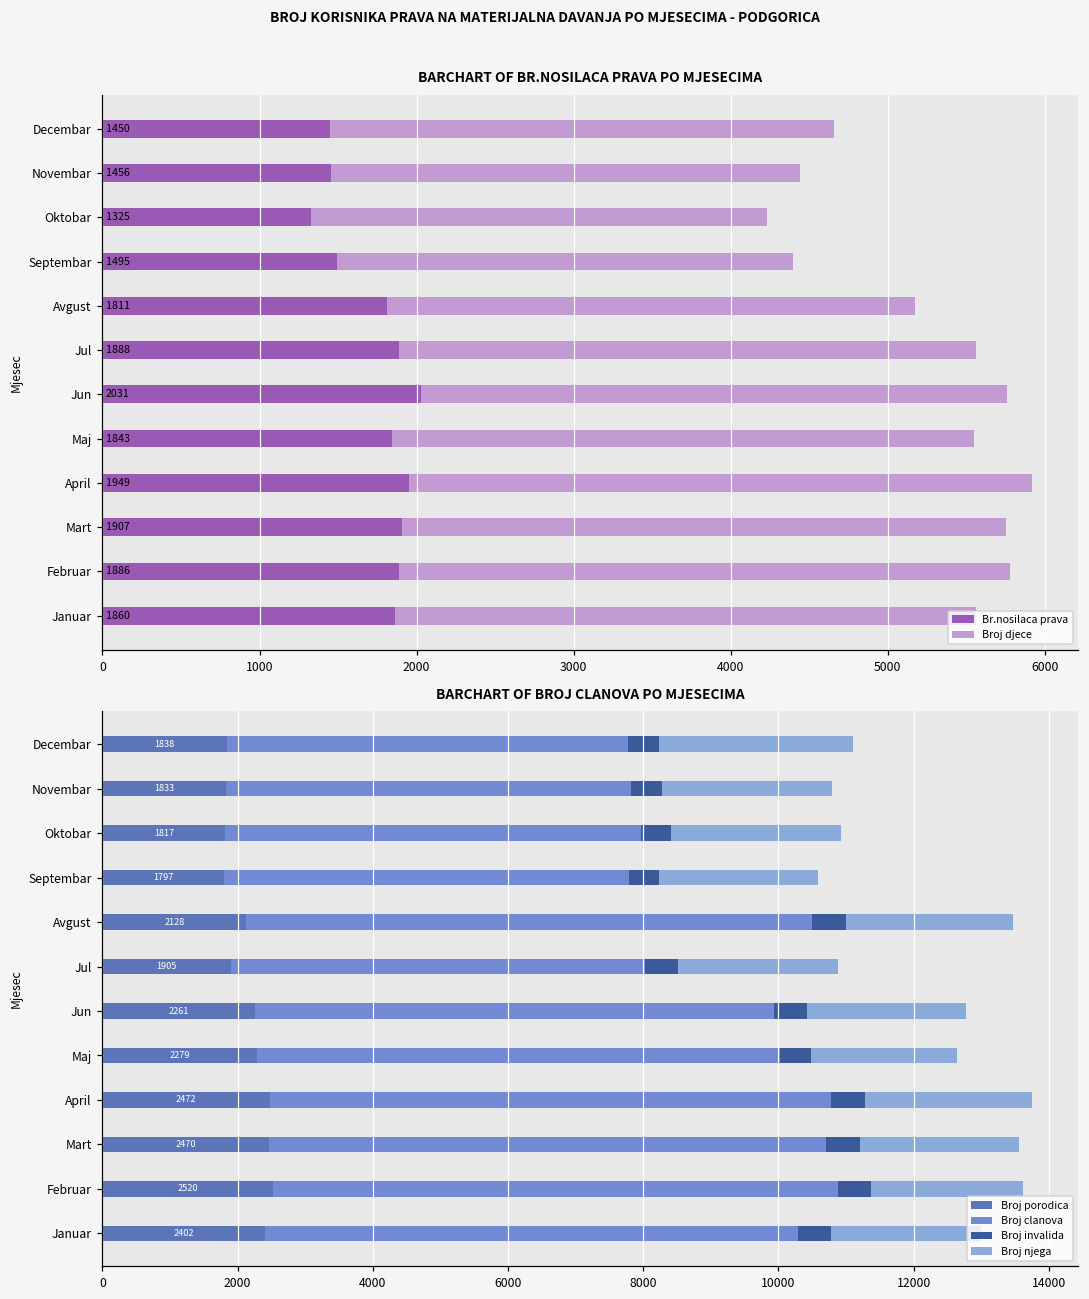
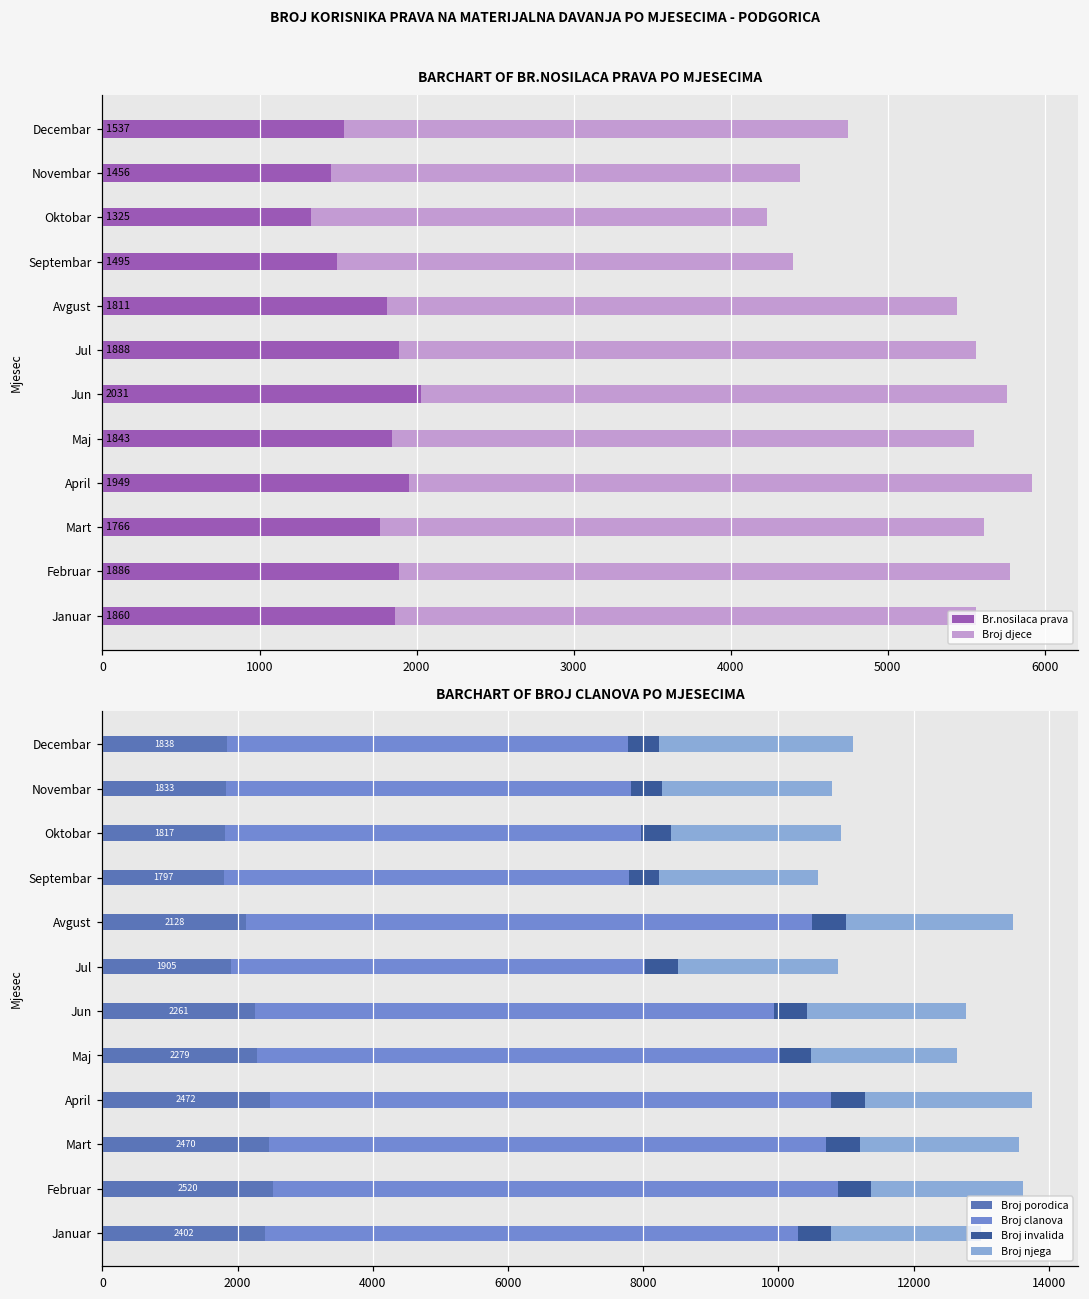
  {
    "BARCHART OF BR.NOSILACA PRAVA PO MJESECIMA": {
      "Br.nosilaca prava": {
-       "Decembar": 1450,
+       "Decembar": 1537,
        "Novembar": 1456,
        "Oktobar": 1325,
        "Septembar": 1495,
        "Avgust": 1811,
        "Jul": 1888,
        "Jun": 2031,
        "Maj": 1843,
        "April": 1949,
-       "Mart": 1907,
+       "Mart": 1766,
        "Februar": 1886,
        "Januar": 1860
      },
      "Broj djece": {
        "Decembar": 3210,
        "Novembar": 2990,
        "Oktobar": 2910,
        "Septembar": 2900,
-       "Avgust": 3360,
+       "Avgust": 3630,
        "Jul": 3680,
        "Jun": 3730,
        "Maj": 3710,
        "April": 3970,
        "Mart": 3850,
        "Februar": 3890
      }
    }
  }
